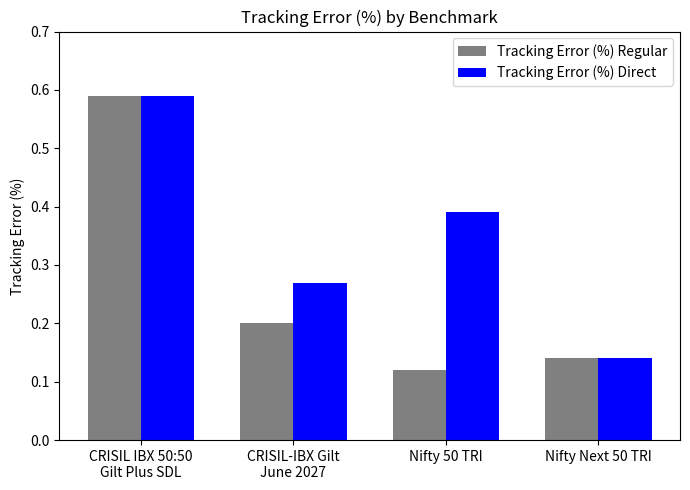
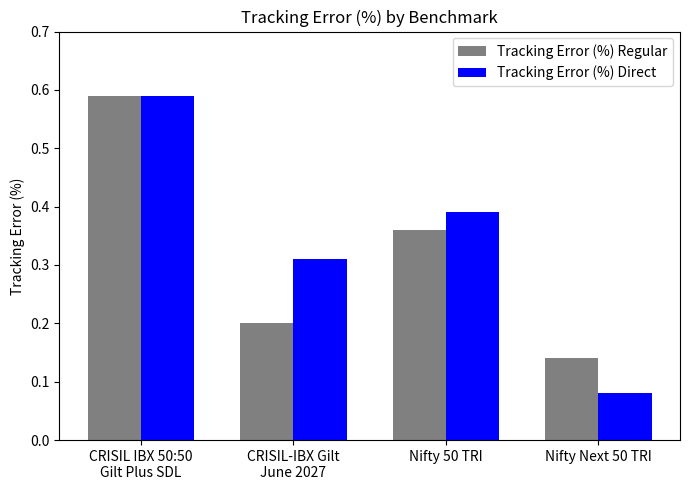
  {
    "Tracking Error (%) Regular": {
      "CRISIL IBX 50:50 Gilt Plus SDL": 0.59,
      "CRISIL-IBX Gilt June 2027": 0.20,
-     "Nifty 50 TRI": 0.12,
+     "Nifty 50 TRI": 0.36,
      "Nifty Next 50 TRI": 0.14
    },
    "Tracking Error (%) Direct": {
      "CRISIL IBX 50:50 Gilt Plus SDL": 0.59,
-     "CRISIL-IBX Gilt June 2027": 0.27,
+     "CRISIL-IBX Gilt June 2027": 0.31,
      "Nifty 50 TRI": 0.39,
-     "Nifty Next 50 TRI": 0.14
+     "Nifty Next 50 TRI": 0.08
    }
  }
